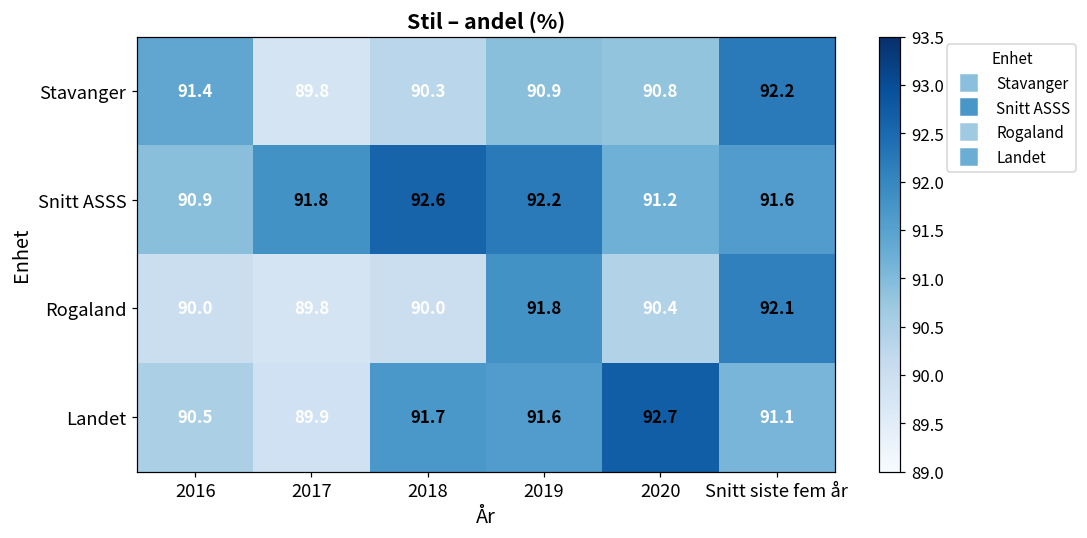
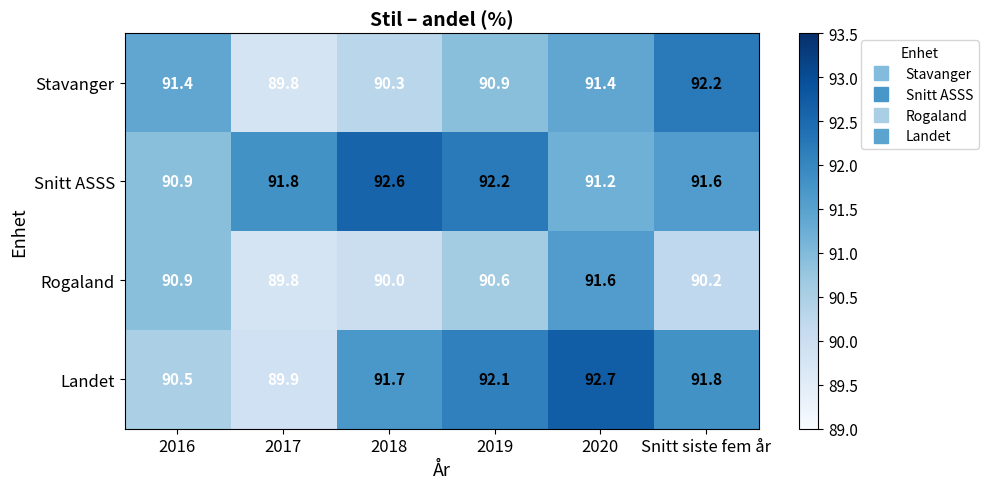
  {
    "Stavanger": {
      "2016": 91.4,
      "2018": 90.3,
      "2019": 90.9,
-     "2020": 90.8,
+     "2020": 91.4,
      "Snitt siste fem år": 92.2
    },
    "Snitt ASSS": {
      "2016": 90.9,
      "2017": 91.8,
      "2018": 92.6,
      "2019": 92.2,
      "2020": 91.2,
      "Snitt siste fem år": 91.6
    },
    "Rogaland": {
-     "2016": 90.0,
+     "2016": 90.9,
      "2018": 90.0,
-     "2019": 91.8,
-     "2020": 90.4,
-     "Snitt siste fem år": 92.1
+     "2019": 90.6,
+     "2020": 91.6,
+     "Snitt siste fem år": 90.2
    },
    "Landet": {
      "2016": 90.5,
      "2017": 89.9,
      "2018": 91.7,
-     "2019": 91.6,
+     "2019": 92.1,
      "2020": 92.7,
-     "Snitt siste fem år": 91.1
+     "Snitt siste fem år": 91.8
    }
  }
